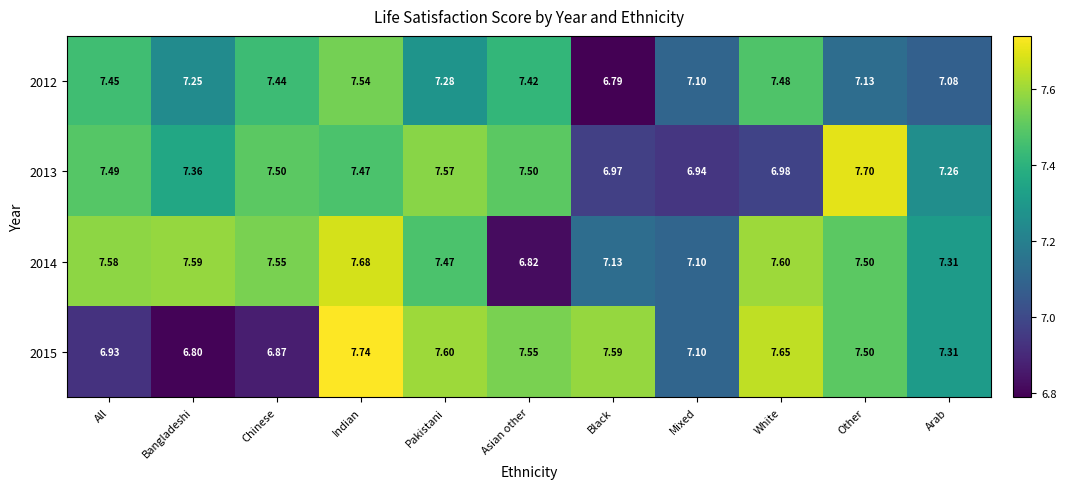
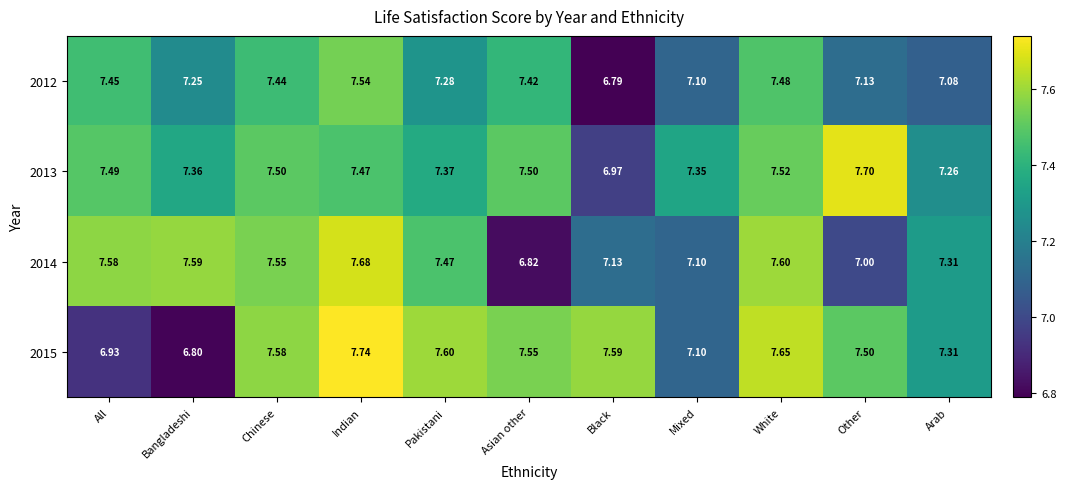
  {
    "2012": {
      "All": 7.45,
      "Bangladeshi": 7.25,
      "Chinese": 7.44,
      "Indian": 7.54,
      "Pakistani": 7.28,
      "Asian other": 7.42,
      "Black": 6.79,
      "Mixed": 7.10,
      "White": 7.48,
      "Other": 7.13,
      "Arab": 7.08
    },
    "2013": {
      "All": 7.49,
      "Bangladeshi": 7.36,
      "Chinese": 7.50,
      "Indian": 7.47,
-     "Pakistani": 7.57,
+     "Pakistani": 7.37,
      "Asian other": 7.50,
      "Black": 6.97,
-     "Mixed": 6.94,
-     "White": 6.98,
+     "Mixed": 7.35,
+     "White": 7.52,
      "Other": 7.70,
      "Arab": 7.26
    },
    "2014": {
      "All": 7.58,
      "Bangladeshi": 7.59,
      "Chinese": 7.55,
      "Indian": 7.68,
      "Pakistani": 7.47,
      "Asian other": 6.82,
      "Black": 7.13,
      "Mixed": 7.10,
      "White": 7.60,
-     "Other": 7.50,
+     "Other": 7.00,
      "Arab": 7.31
    },
    "2015": {
      "All": 6.93,
      "Bangladeshi": 6.80,
-     "Chinese": 6.87,
+     "Chinese": 7.58,
      "Indian": 7.74,
      "Pakistani": 7.60,
      "Asian other": 7.55,
      "Black": 7.59,
      "Mixed": 7.10,
      "White": 7.65,
      "Other": 7.50,
      "Arab": 7.31
    }
  }
